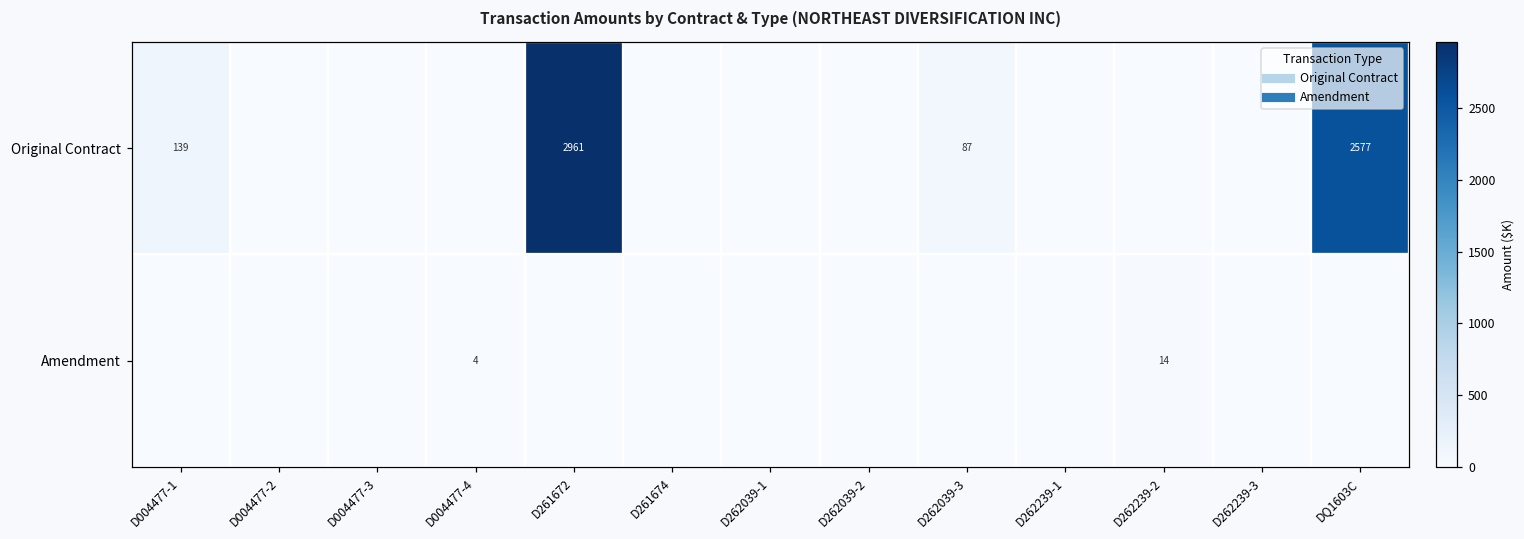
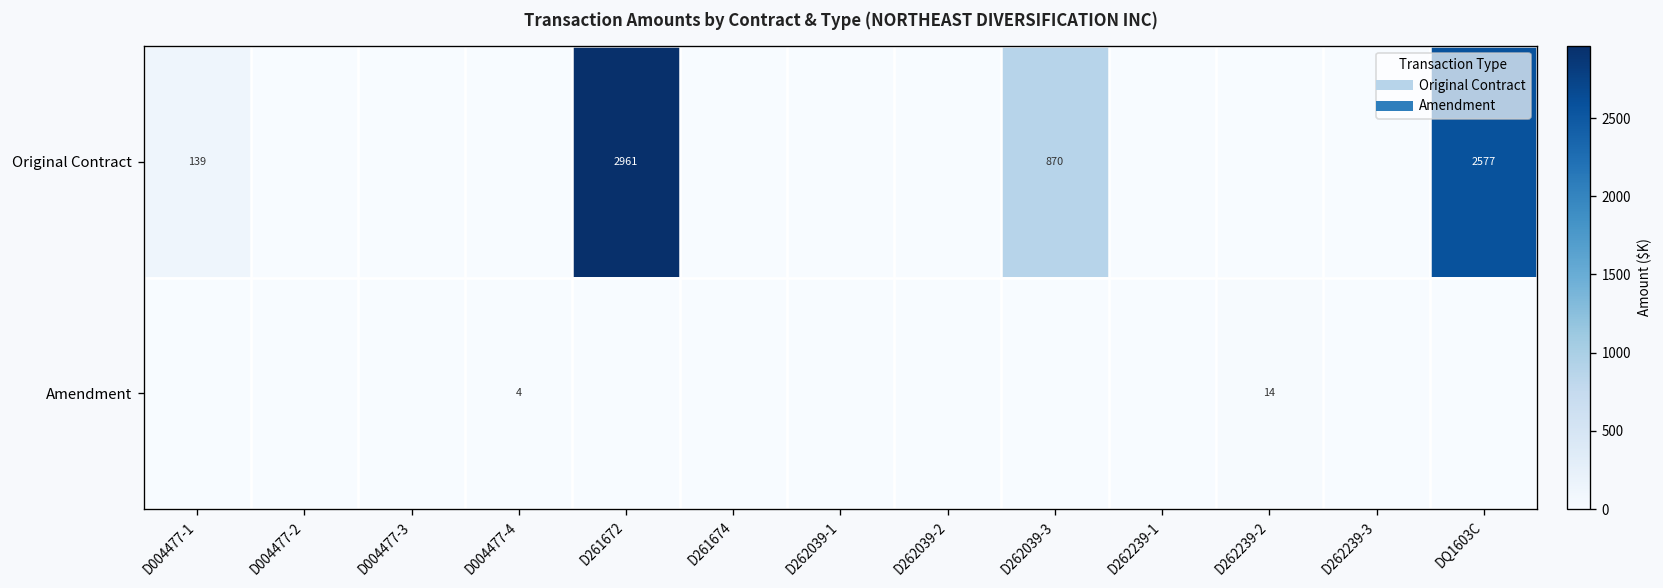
  {
    "Original Contract": {
      "D004477-1": 139,
      "D261672": 2961,
-     "D262039-3": 87,
+     "D262039-3": 870,
      "DQ1603C": 2577
    },
    "Amendment": {
      "D004477-4": 4,
      "D262239-2": 14
    }
  }
